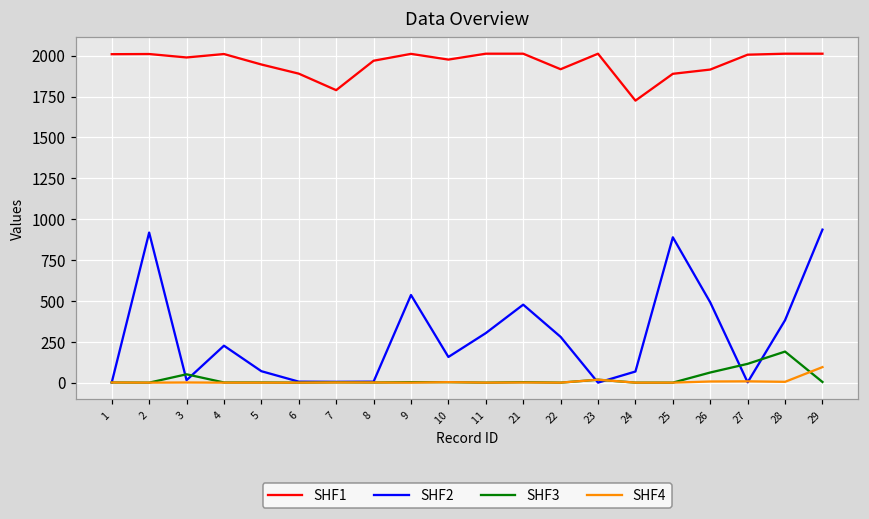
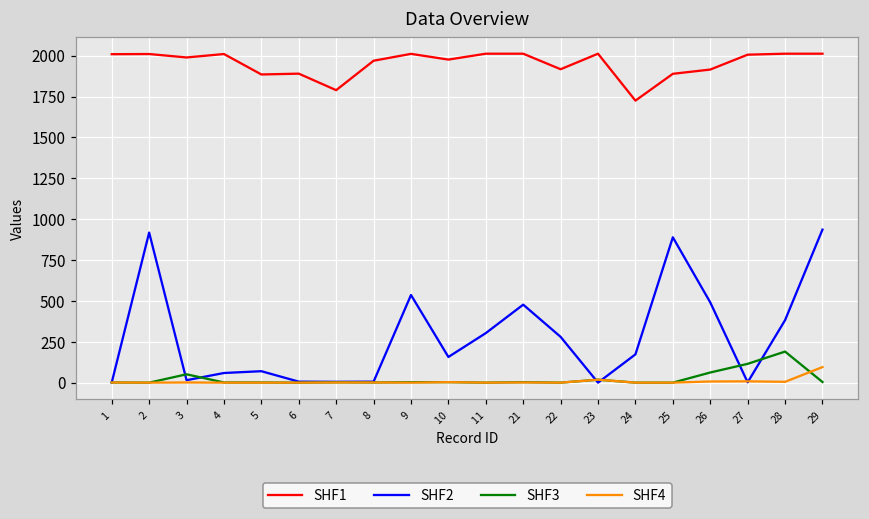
  {
    "SHF1": {
      "1": 2010,
      "2": 2010,
      "3": 1990,
      "4": 2010,
-     "5": 1950,
+     "5": 1890,
      "6": 1890,
      "7": 1790,
      "8": 1970,
      "9": 2010,
      "10": 1980,
      "11": 2010,
      "21": 2010,
      "22": 1920,
      "23": 2010,
      "24": 1730,
      "25": 1890,
      "26": 1920,
      "27": 2010,
      "28": 2010,
      "29": 2010
    },
    "SHF2": {
      "2": 920,
-     "4": 230,
+     "4": 60,
      "5": 70,
      "9": 540,
      "10": 160,
      "11": 300,
      "21": 480,
      "22": 280,
      "23": 0,
-     "24": 70,
+     "24": 170,
      "25": 890,
      "26": 490,
      "28": 380,
      "29": 940
    },
    "SHF3": {
      "3": 50,
      "26": 60,
      "27": 120,
      "28": 190,
      "29": 0
    },
    "SHF4": {
      "26": 10,
      "28": 10,
      "29": 100
    }
  }
